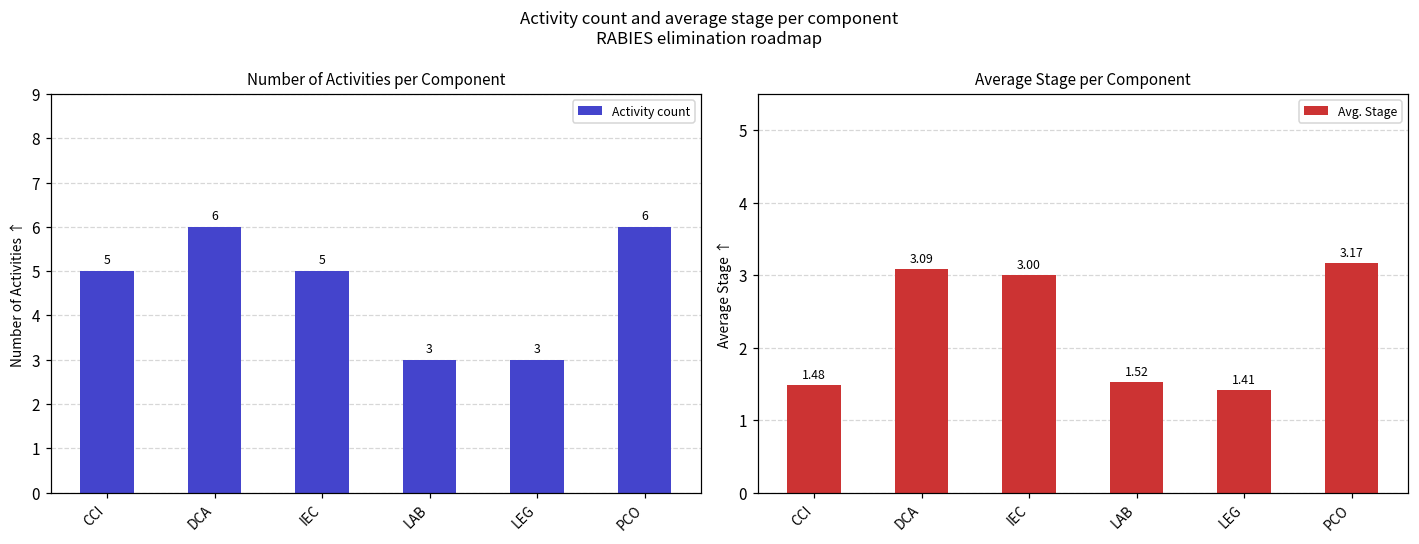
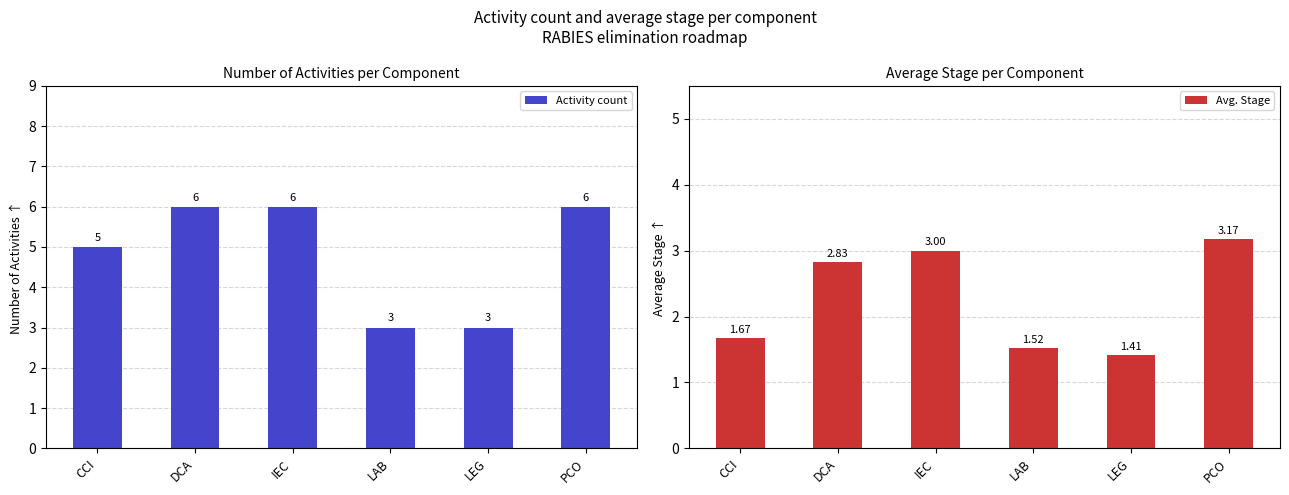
  {
    "Number of Activities per Component": {
      "CCI": 5,
      "DCA": 6,
-     "IEC": 5,
+     "IEC": 6,
      "LAB": 3,
      "LEG": 3,
      "PCO": 6
    },
    "Average Stage per Component": {
-     "CCI": 1.48,
-     "DCA": 3.09,
+     "CCI": 1.67,
+     "DCA": 2.83,
      "IEC": 3.00,
      "LAB": 1.52,
      "LEG": 1.41,
      "PCO": 3.17
    }
  }
